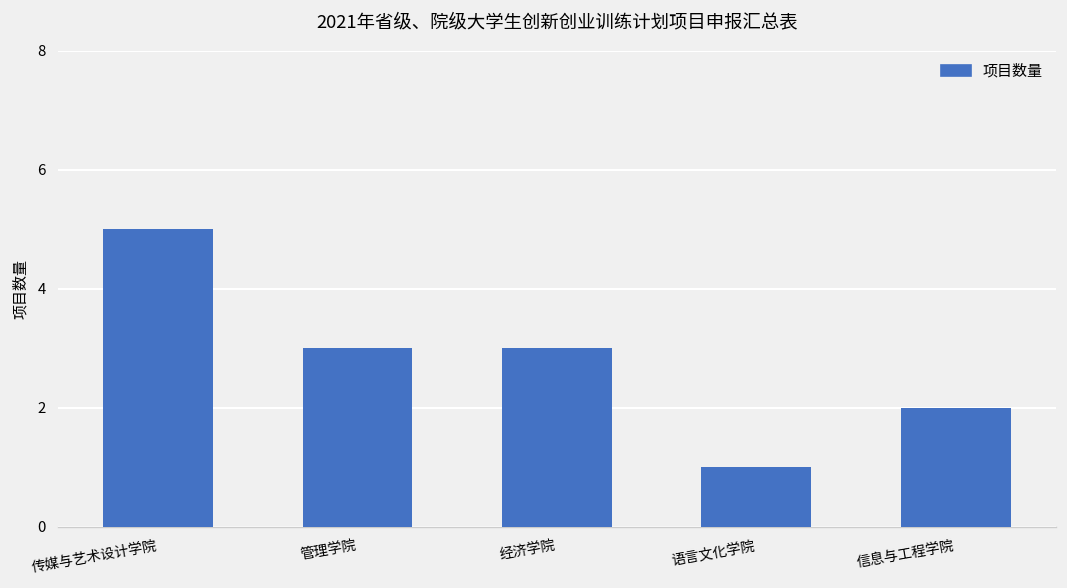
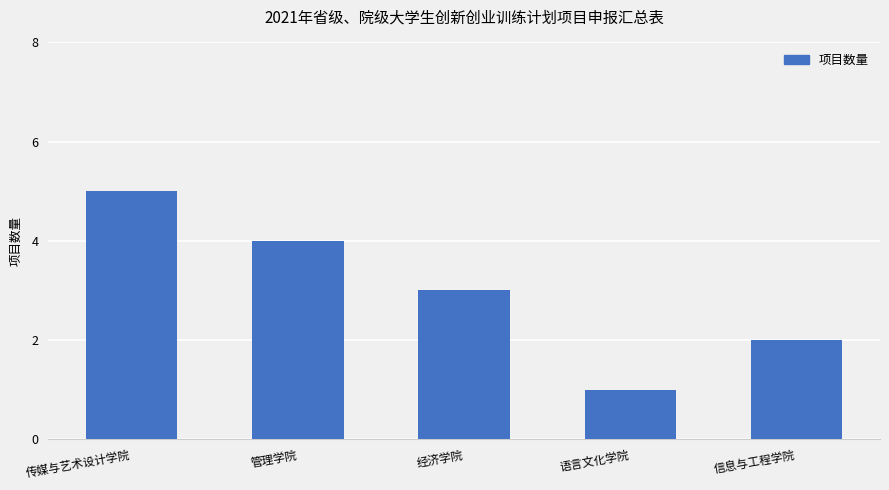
  {
    "传媒与艺术设计学院": 5,
-   "管理学院": 3,
+   "管理学院": 4,
    "经济学院": 3,
    "语言文化学院": 1,
    "信息与工程学院": 2
  }
